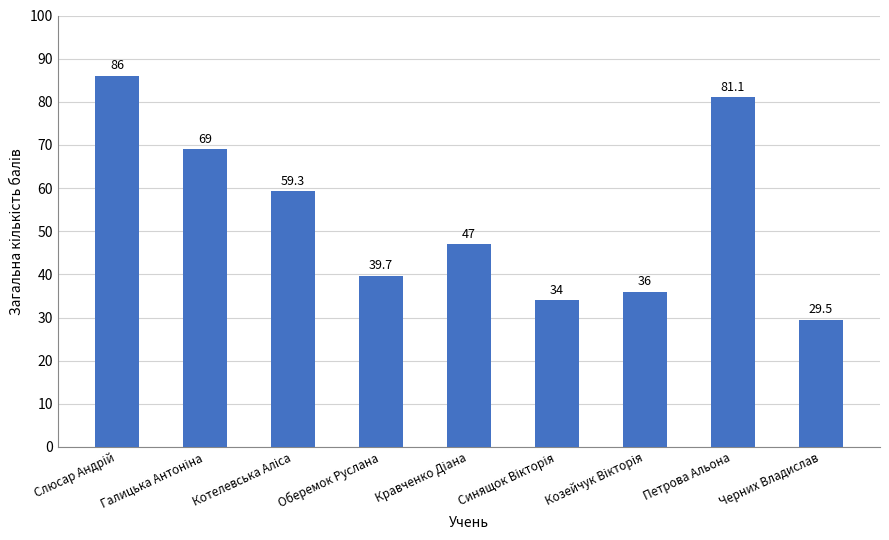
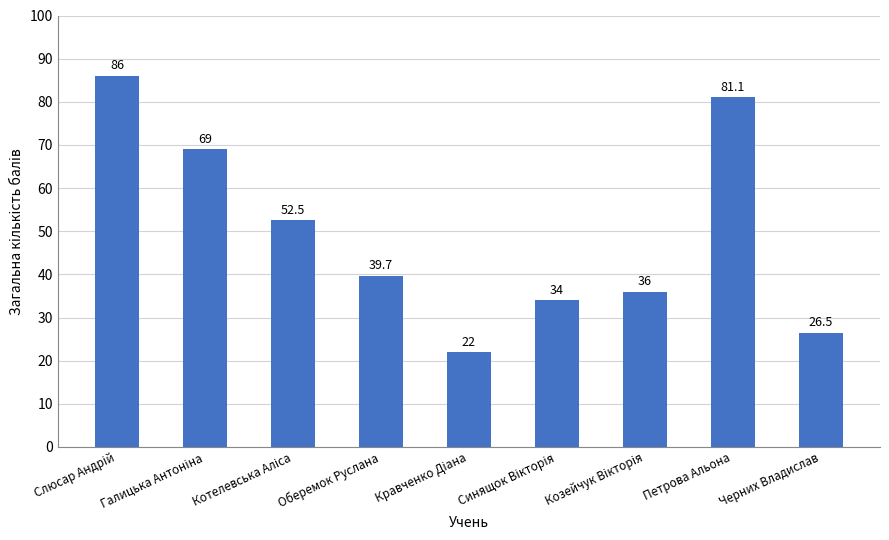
  {
    "Слюсар Андрій": 86,
    "Галицька Антоніна": 69,
-   "Котелевська Аліса": 59.3,
+   "Котелевська Аліса": 52.5,
    "Оберемок Руслана": 39.7,
-   "Кравченко Діана": 47,
+   "Кравченко Діана": 22,
    "Синящок Вікторія": 34,
    "Козейчук Вікторія": 36,
    "Петрова Альона": 81.1,
-   "Черних Владислав": 29.5
+   "Черних Владислав": 26.5
  }
